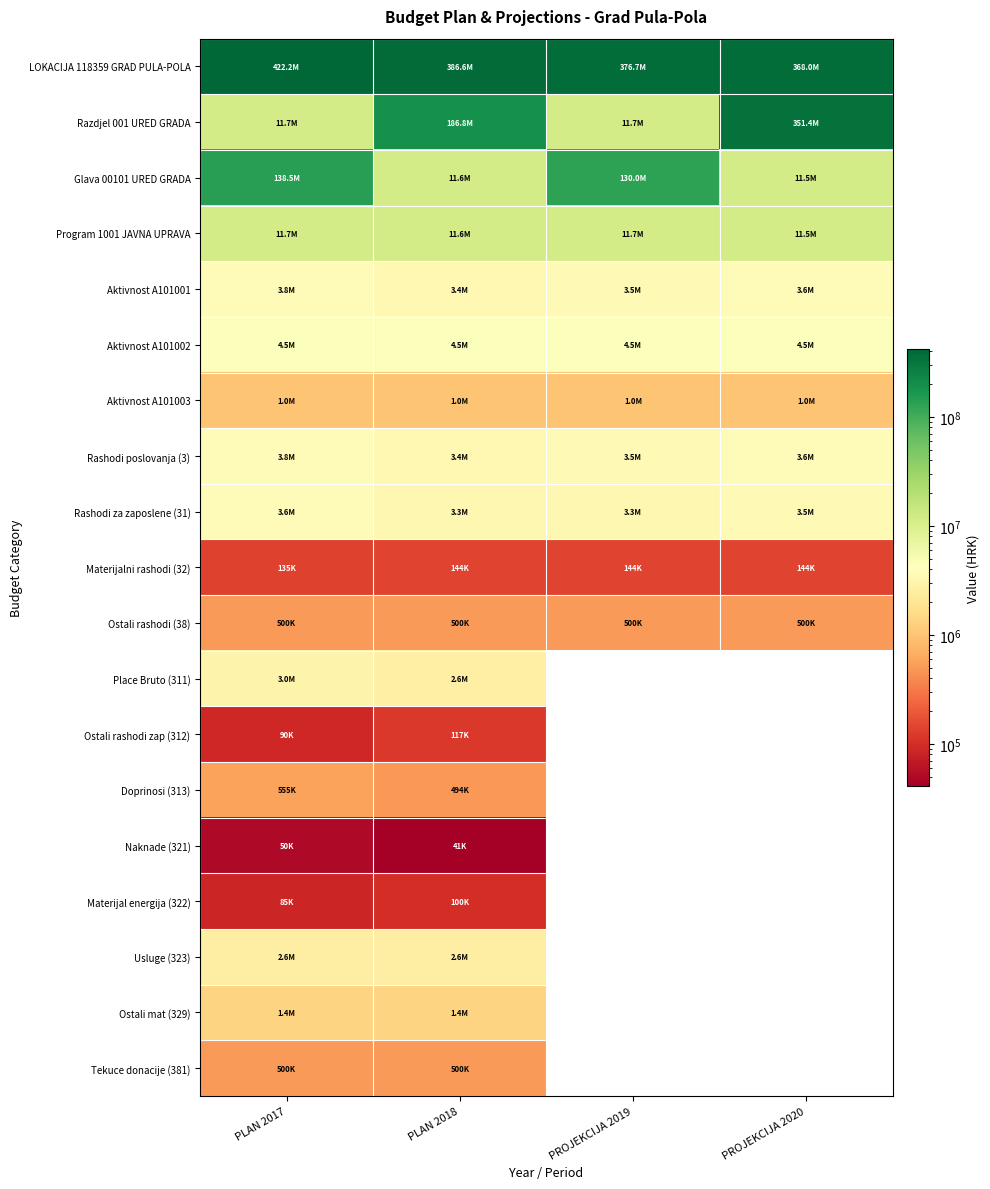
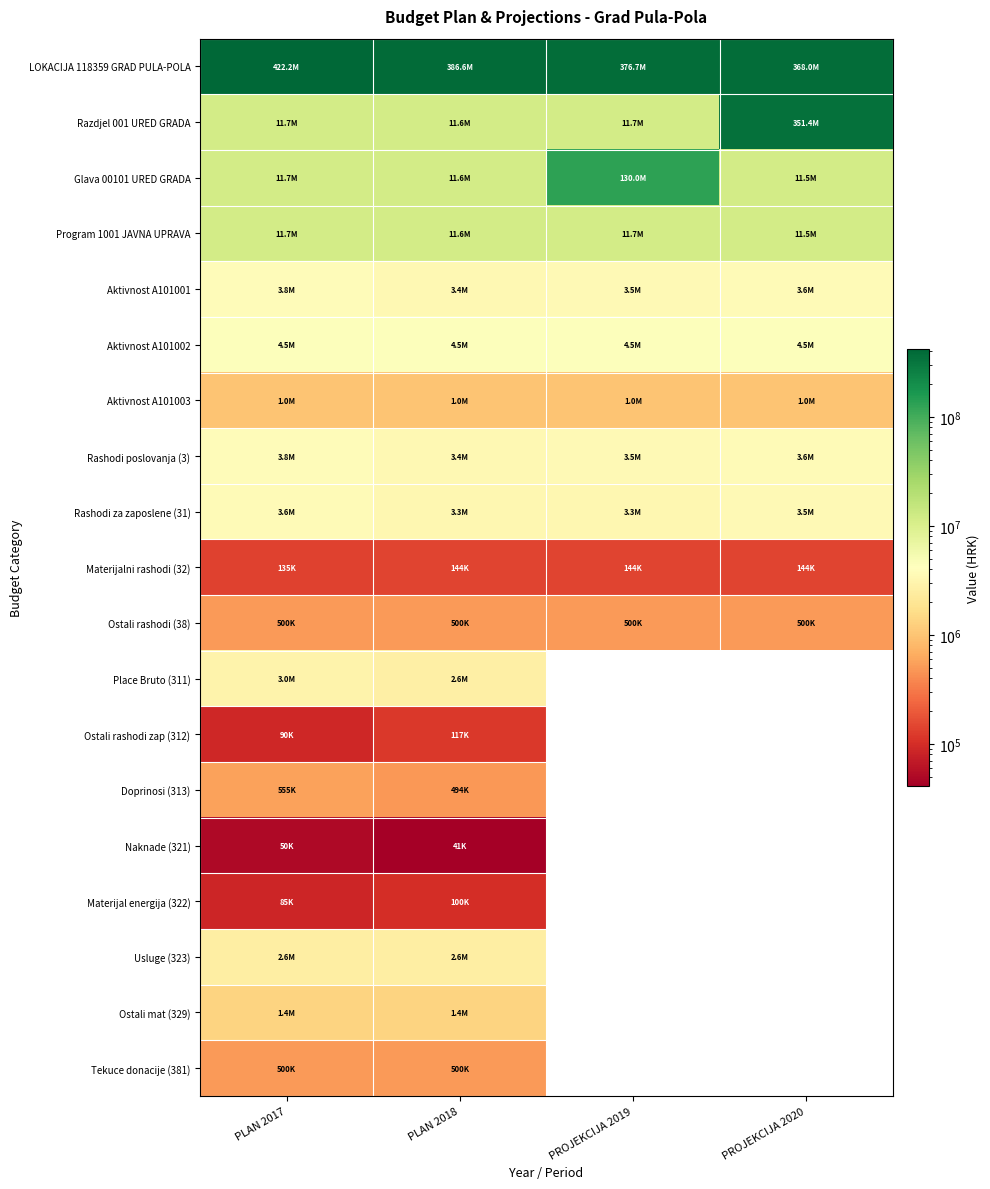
  {
    "LOKACIJA 118359 GRAD PULA-POLA": {
      "PLAN 2017": "422.2M",
      "PLAN 2018": "386.6M",
      "PROJEKCIJA 2019": "376.7M",
      "PROJEKCIJA 2020": "368.0M"
    },
    "Razdjel 001 URED GRADA": {
      "PLAN 2017": "11.7M",
-     "PLAN 2018": "186.8M",
+     "PLAN 2018": "11.6M",
      "PROJEKCIJA 2019": "11.7M",
      "PROJEKCIJA 2020": "351.4M"
    },
    "Glava 00101 URED GRADA": {
-     "PLAN 2017": "138.5M",
+     "PLAN 2017": "11.7M",
      "PLAN 2018": "11.6M",
      "PROJEKCIJA 2019": "130.0M",
      "PROJEKCIJA 2020": "11.5M"
    },
    "Program 1001 JAVNA UPRAVA": {
      "PLAN 2017": "11.7M",
      "PLAN 2018": "11.6M",
      "PROJEKCIJA 2019": "11.7M",
      "PROJEKCIJA 2020": "11.5M"
    },
    "Aktivnost A101001": {
      "PLAN 2017": "3.8M",
      "PLAN 2018": "3.4M",
      "PROJEKCIJA 2019": "3.5M",
      "PROJEKCIJA 2020": "3.6M"
    },
    "Aktivnost A101002": {
      "PLAN 2017": "4.5M",
      "PLAN 2018": "4.5M",
      "PROJEKCIJA 2019": "4.5M",
      "PROJEKCIJA 2020": "4.5M"
    },
    "Aktivnost A101003": {
      "PLAN 2017": "1.0M",
      "PLAN 2018": "1.0M",
      "PROJEKCIJA 2019": "1.0M",
      "PROJEKCIJA 2020": "1.0M"
    },
    "Rashodi poslovanja (3)": {
      "PLAN 2017": "3.8M",
      "PLAN 2018": "3.4M",
      "PROJEKCIJA 2019": "3.5M",
      "PROJEKCIJA 2020": "3.6M"
    },
    "Rashodi za zaposlene (31)": {
      "PLAN 2017": "3.6M",
      "PLAN 2018": "3.3M",
      "PROJEKCIJA 2019": "3.3M",
      "PROJEKCIJA 2020": "3.5M"
    },
    "Materijalni rashodi (32)": {
      "PLAN 2017": "135K",
      "PLAN 2018": "144K",
      "PROJEKCIJA 2019": "144K",
      "PROJEKCIJA 2020": "144K"
    },
    "Ostali rashodi (38)": {
      "PLAN 2017": "500K",
      "PLAN 2018": "500K",
      "PROJEKCIJA 2019": "500K",
      "PROJEKCIJA 2020": "500K"
    },
    "Place Bruto (311)": {
      "PLAN 2017": "3.0M",
      "PLAN 2018": "2.6M"
    },
    "Ostali rashodi zap (312)": {
      "PLAN 2017": "90K",
      "PLAN 2018": "117K"
    },
    "Doprinosi (313)": {
      "PLAN 2017": "555K",
      "PLAN 2018": "494K"
    },
    "Naknade (321)": {
      "PLAN 2017": "50K",
      "PLAN 2018": "41K"
    },
    "Materijal energija (322)": {
      "PLAN 2017": "85K",
      "PLAN 2018": "100K"
    },
    "Usluge (323)": {
      "PLAN 2017": "2.6M",
      "PLAN 2018": "2.6M"
    },
    "Ostali mat (329)": {
      "PLAN 2017": "1.4M",
      "PLAN 2018": "1.4M"
    },
    "Tekuce donacije (381)": {
      "PLAN 2017": "500K",
      "PLAN 2018": "500K"
    }
  }
